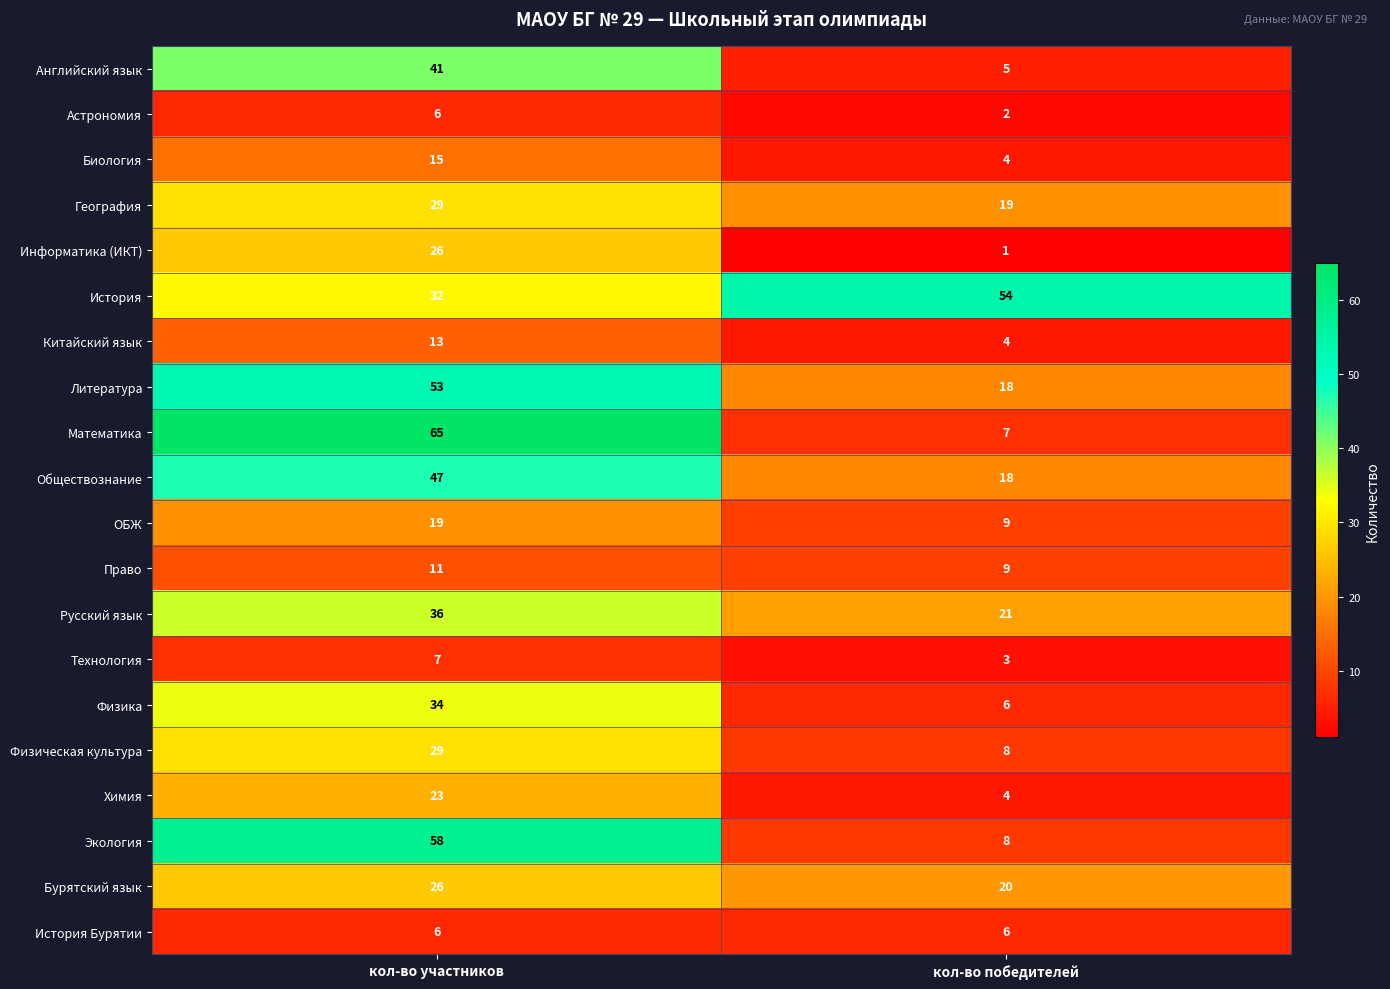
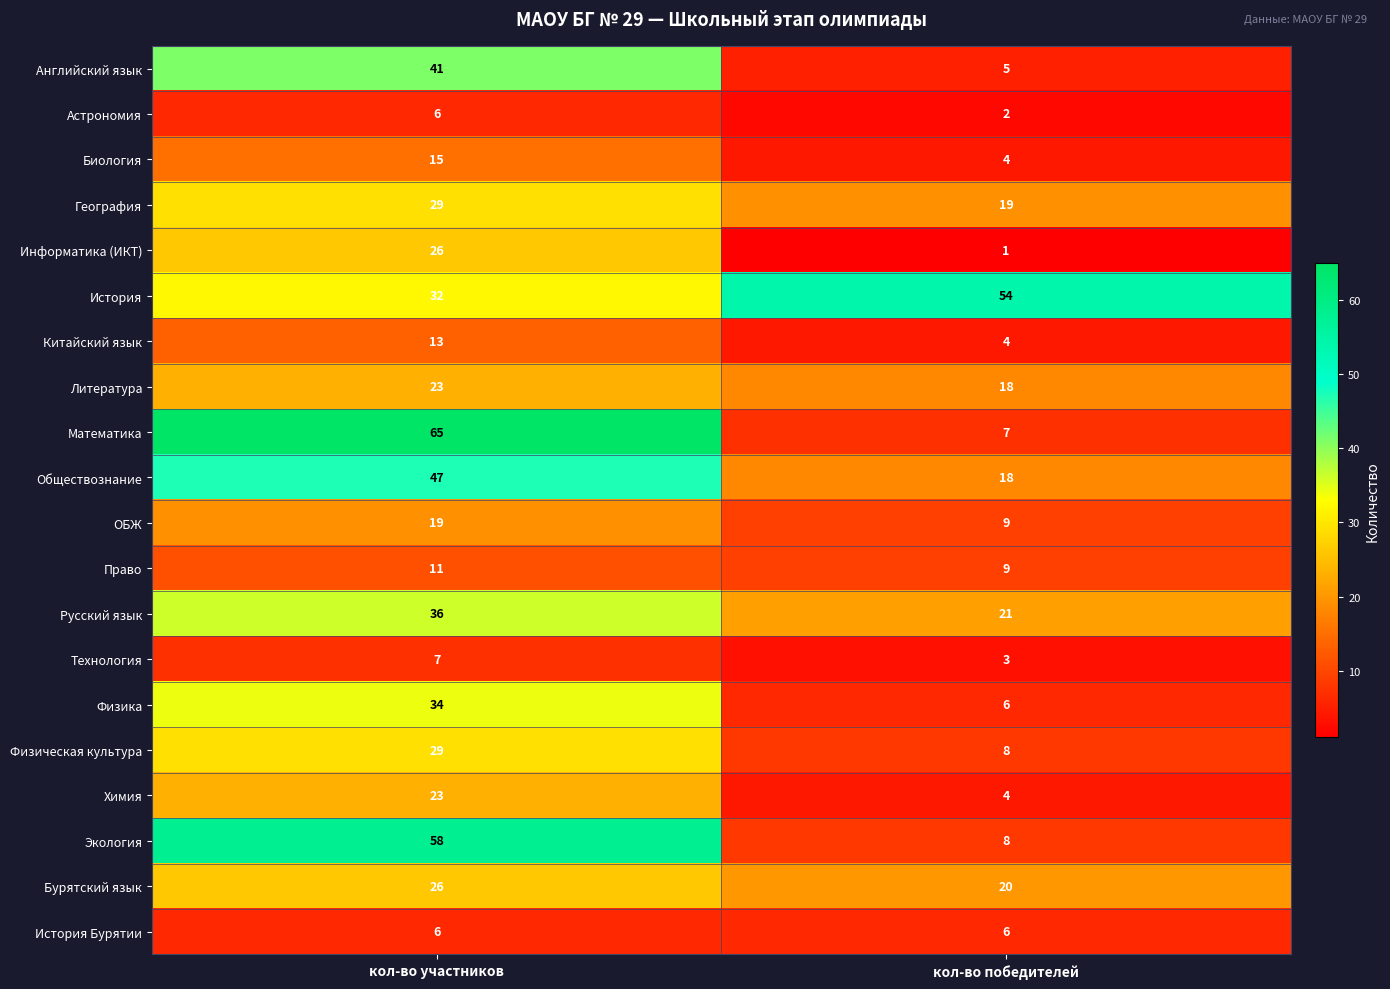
  {
    "Английский язык": {
      "кол-во участников": 41,
      "кол-во победителей": 5
    },
    "Астрономия": {
      "кол-во участников": 6,
      "кол-во победителей": 2
    },
    "Биология": {
      "кол-во участников": 15,
      "кол-во победителей": 4
    },
    "География": {
      "кол-во участников": 29,
      "кол-во победителей": 19
    },
    "Информатика (ИКТ)": {
      "кол-во участников": 26,
      "кол-во победителей": 1
    },
    "История": {
      "кол-во участников": 32,
      "кол-во победителей": 54
    },
    "Китайский язык": {
      "кол-во участников": 13,
      "кол-во победителей": 4
    },
    "Литература": {
-     "кол-во участников": 53,
+     "кол-во участников": 23,
      "кол-во победителей": 18
    },
    "Математика": {
      "кол-во участников": 65,
      "кол-во победителей": 7
    },
    "Обществознание": {
      "кол-во участников": 47,
      "кол-во победителей": 18
    },
    "ОБЖ": {
      "кол-во участников": 19,
      "кол-во победителей": 9
    },
    "Право": {
      "кол-во участников": 11,
      "кол-во победителей": 9
    },
    "Русский язык": {
      "кол-во участников": 36,
      "кол-во победителей": 21
    },
    "Технология": {
      "кол-во участников": 7,
      "кол-во победителей": 3
    },
    "Физика": {
      "кол-во участников": 34,
      "кол-во победителей": 6
    },
    "Физическая культура": {
      "кол-во участников": 29,
      "кол-во победителей": 8
    },
    "Химия": {
      "кол-во участников": 23,
      "кол-во победителей": 4
    },
    "Экология": {
      "кол-во участников": 58,
      "кол-во победителей": 8
    },
    "Бурятский язык": {
      "кол-во участников": 26,
      "кол-во победителей": 20
    },
    "История Бурятии": {
      "кол-во участников": 6,
      "кол-во победителей": 6
    }
  }
